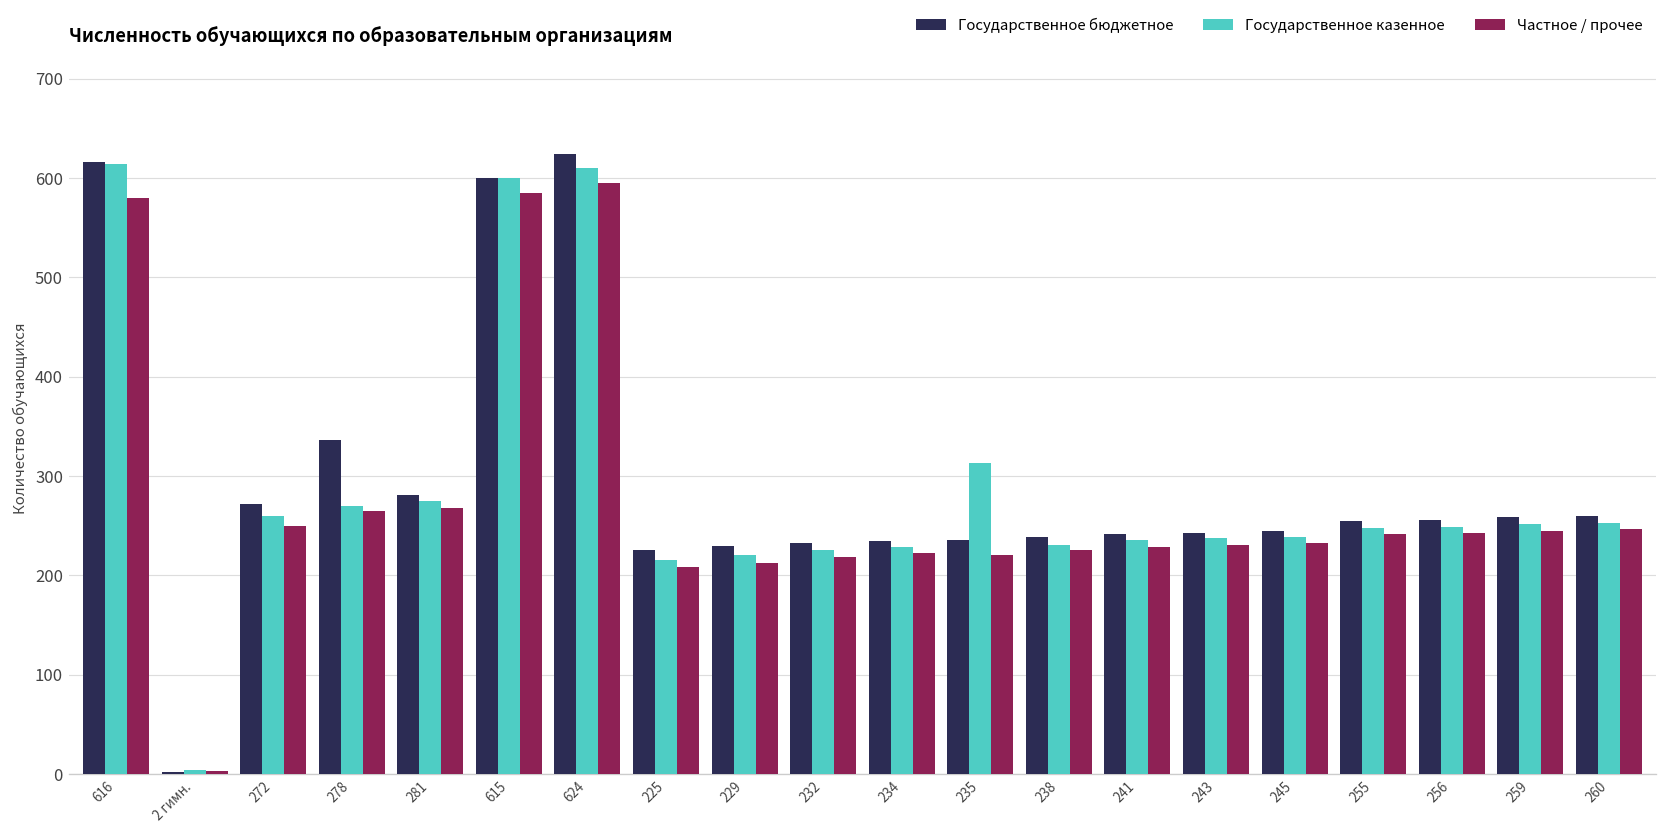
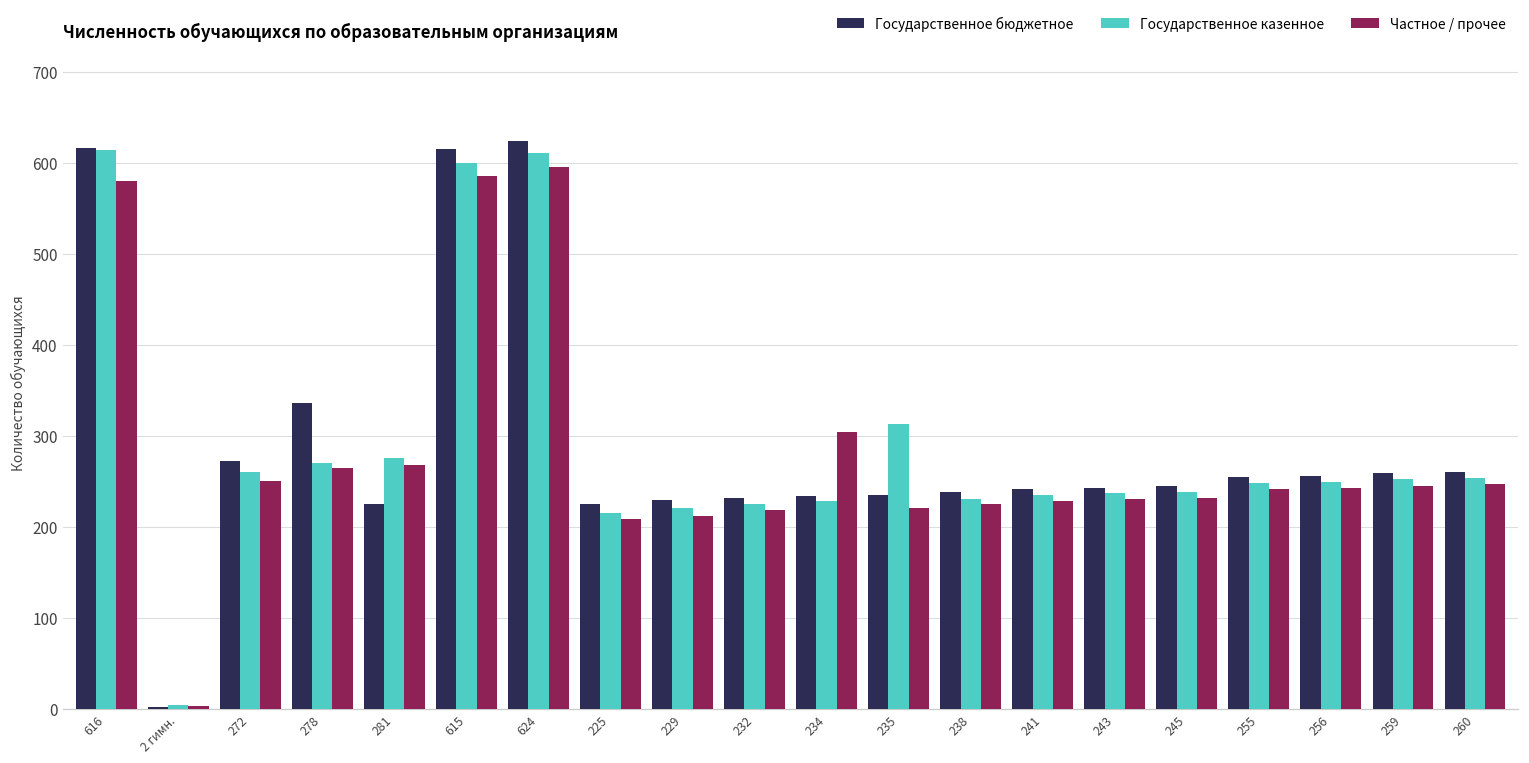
  {
    "Государственное бюджетное": {
      "616": 620,
      "272": 270,
      "278": 340,
-     "281": 280,
-     "615": 600,
+     "281": 230,
+     "615": 620,
      "624": 620,
      "225": 230,
      "229": 230,
      "232": 230,
      "234": 230,
      "235": 240,
      "238": 240,
      "241": 240,
      "243": 240,
      "245": 250,
      "255": 260,
      "256": 260,
      "259": 260,
      "260": 260
    },
    "Государственное казенное": {
      "616": 610,
      "2 гимн.": 0,
      "272": 260,
      "278": 270,
      "281": 280,
      "615": 600,
      "624": 610,
      "225": 220,
      "229": 220,
      "232": 230,
      "234": 230,
      "235": 310,
      "238": 230,
      "241": 240,
      "243": 240,
      "245": 240,
      "255": 250,
      "256": 250,
      "259": 250,
      "260": 250
    },
    "Частное / прочее": {
      "616": 580,
      "272": 250,
      "278": 270,
      "281": 270,
      "615": 590,
      "624": 600,
      "225": 210,
      "229": 210,
      "232": 220,
-     "234": 220,
+     "234": 300,
      "235": 220,
      "238": 230,
      "241": 230,
      "243": 230,
      "245": 230,
      "255": 240,
      "256": 240,
      "259": 250,
      "260": 250
    }
  }
